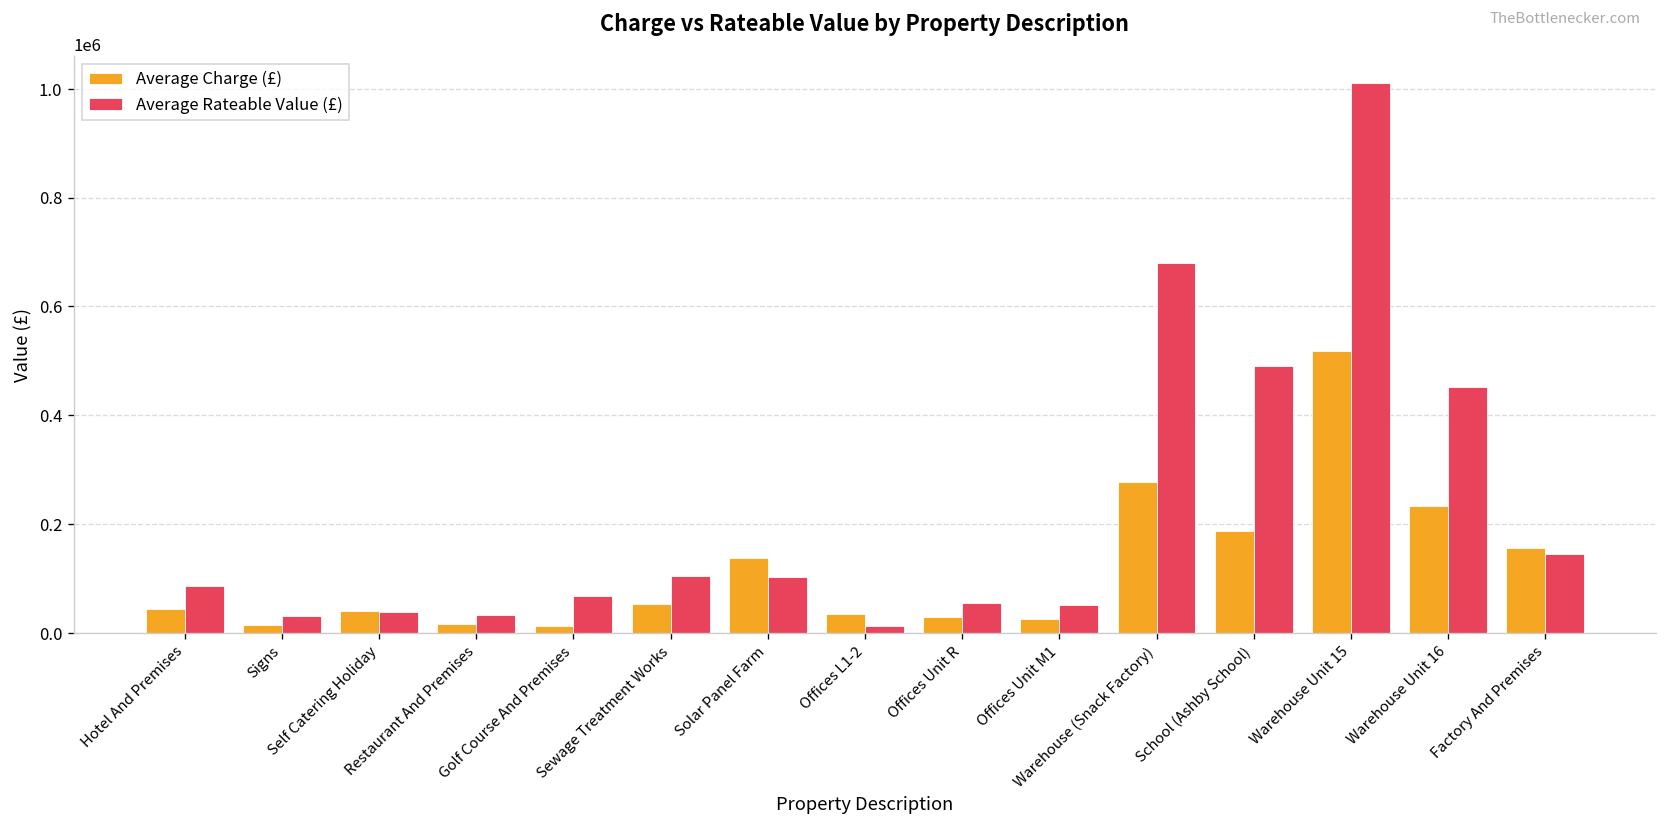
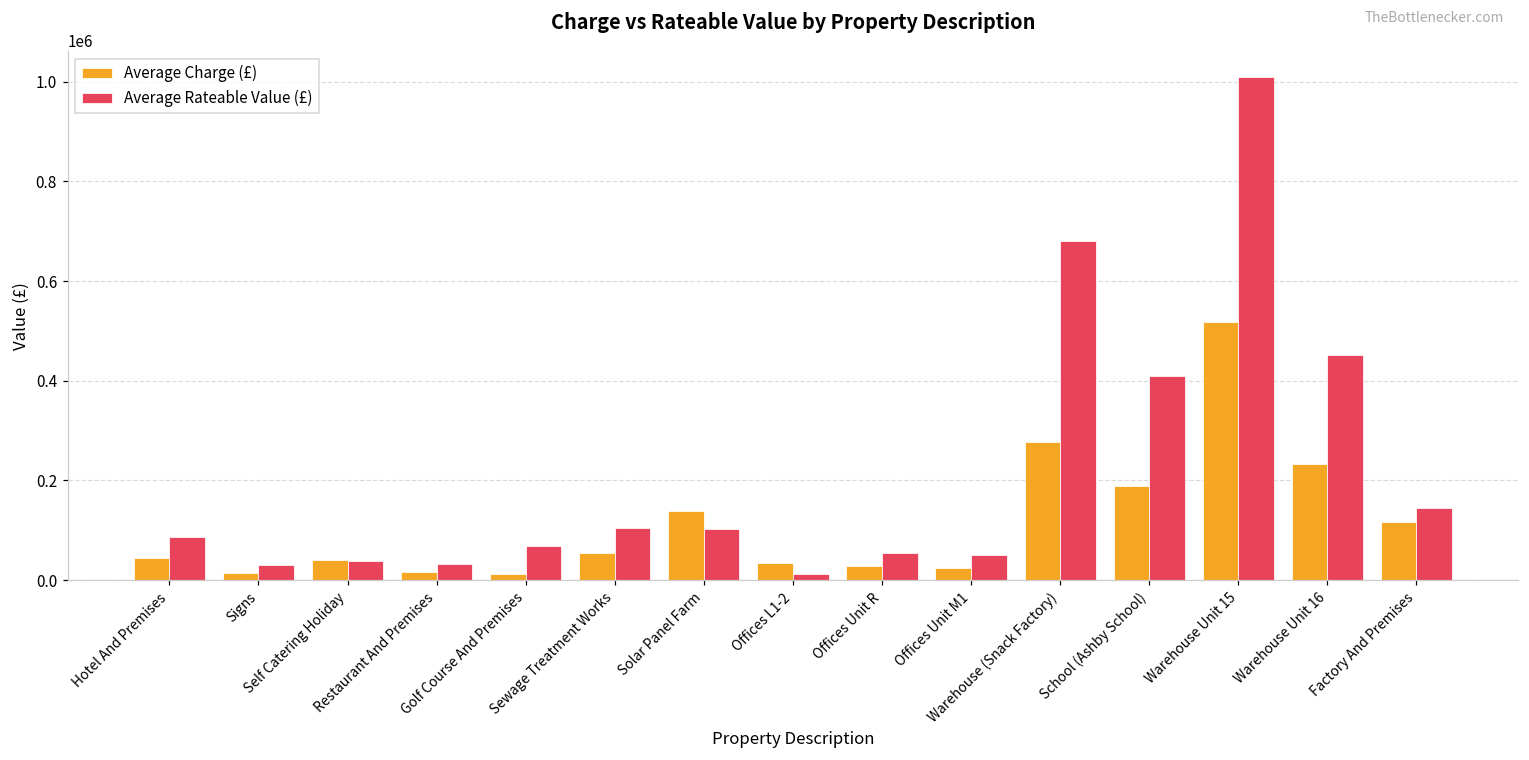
  {
    "Average Charge (£)": {
      "Hotel And Premises": 40000,
      "Signs": 20000,
      "Self Catering Holiday": 40000,
      "Restaurant And Premises": 20000,
      "Golf Course And Premises": 10000,
      "Sewage Treatment Works": 50000,
      "Solar Panel Farm": 140000,
      "Offices L1-2": 40000,
      "Offices Unit R": 30000,
      "Offices Unit M1": 30000,
      "Warehouse (Snack Factory)": 280000,
      "School (Ashby School)": 190000,
      "Warehouse Unit 15": 520000,
      "Warehouse Unit 16": 230000,
-     "Factory And Premises": 160000
+     "Factory And Premises": 120000
    },
    "Average Rateable Value (£)": {
      "Hotel And Premises": 90000,
      "Signs": 30000,
      "Self Catering Holiday": 40000,
      "Restaurant And Premises": 30000,
      "Golf Course And Premises": 70000,
      "Sewage Treatment Works": 110000,
      "Solar Panel Farm": 100000,
      "Offices L1-2": 10000,
      "Offices Unit R": 60000,
      "Offices Unit M1": 50000,
      "Warehouse (Snack Factory)": 680000,
-     "School (Ashby School)": 490000,
+     "School (Ashby School)": 410000,
      "Warehouse Unit 15": 1010000,
      "Warehouse Unit 16": 450000,
      "Factory And Premises": 150000
    }
  }
